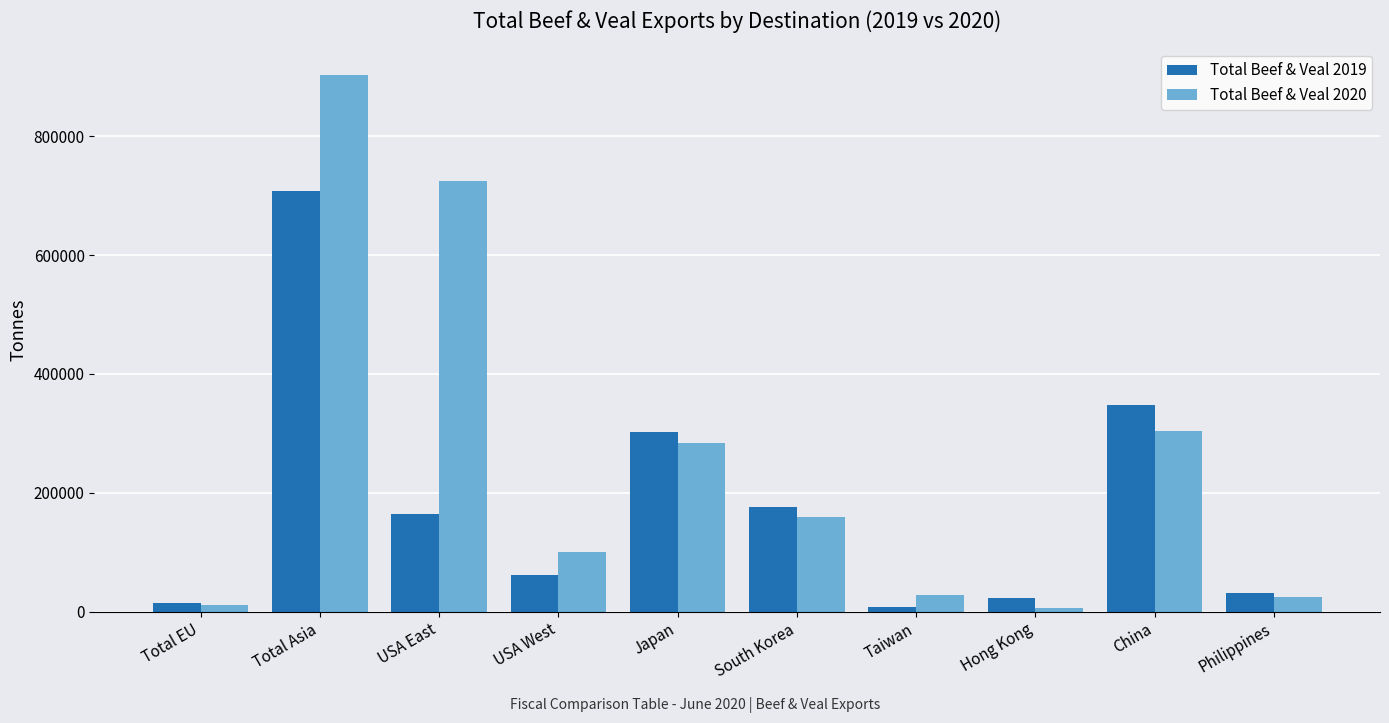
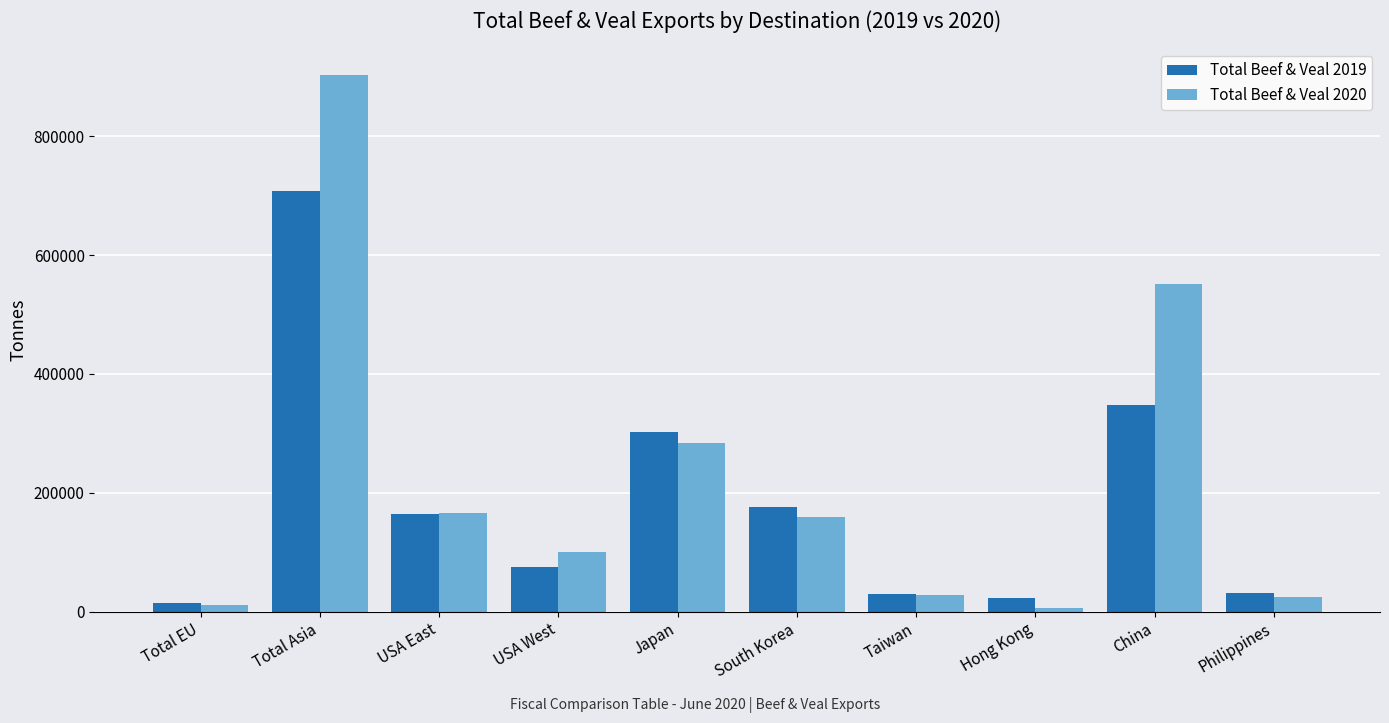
  {
    "Total Beef & Veal 2019": {
      "Total EU": 10000,
      "Total Asia": 710000,
      "USA East": 160000,
-     "USA West": 60000,
+     "USA West": 80000,
      "Japan": 300000,
      "South Korea": 180000,
-     "Taiwan": 10000,
+     "Taiwan": 30000,
      "Hong Kong": 20000,
      "China": 350000,
      "Philippines": 30000
    },
    "Total Beef & Veal 2020": {
      "Total EU": 10000,
      "Total Asia": 900000,
-     "USA East": 720000,
+     "USA East": 170000,
      "USA West": 100000,
      "Japan": 280000,
      "South Korea": 160000,
      "Taiwan": 30000,
      "Hong Kong": 10000,
-     "China": 300000,
+     "China": 550000,
      "Philippines": 20000
    }
  }
